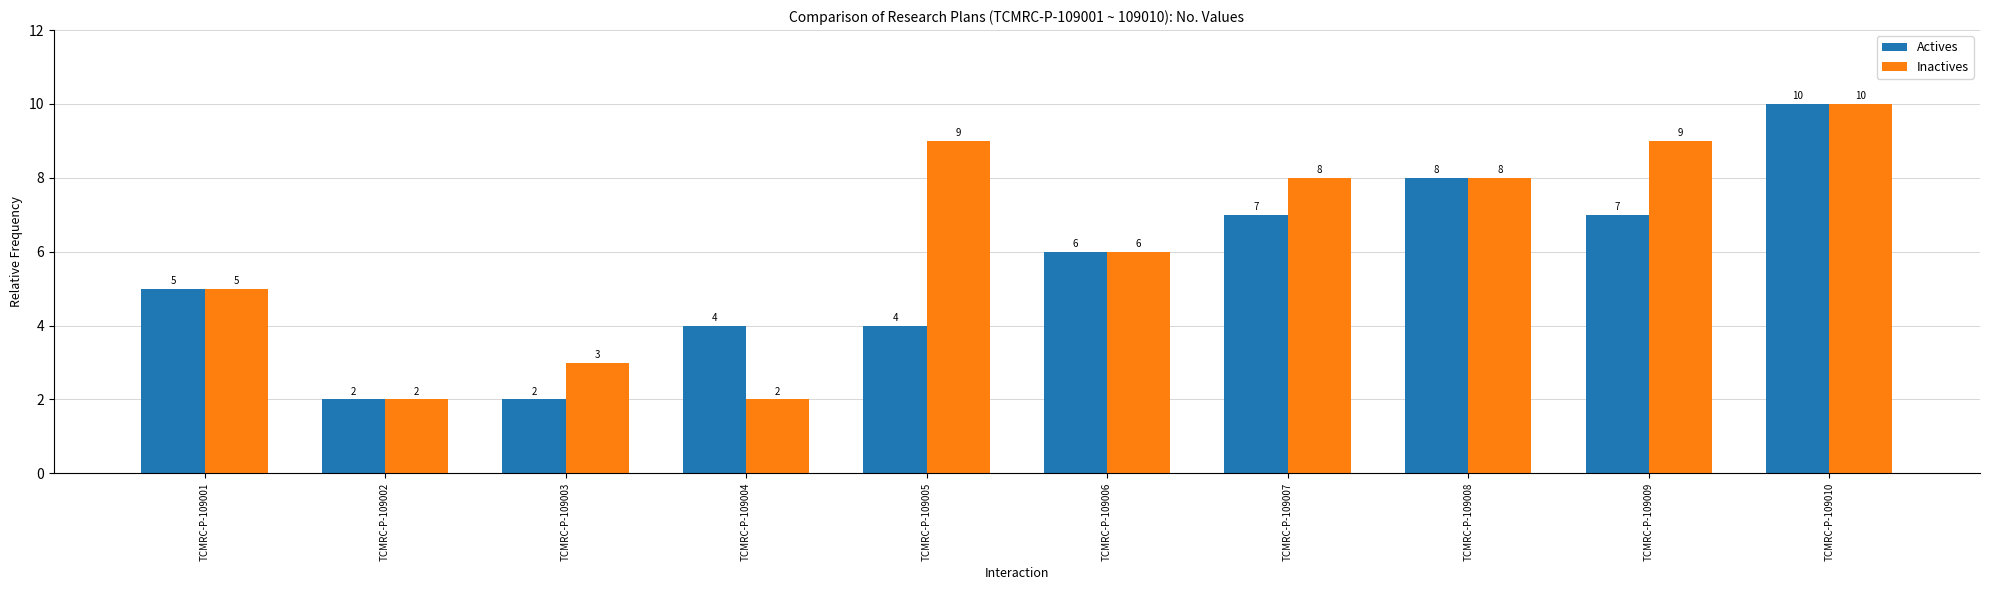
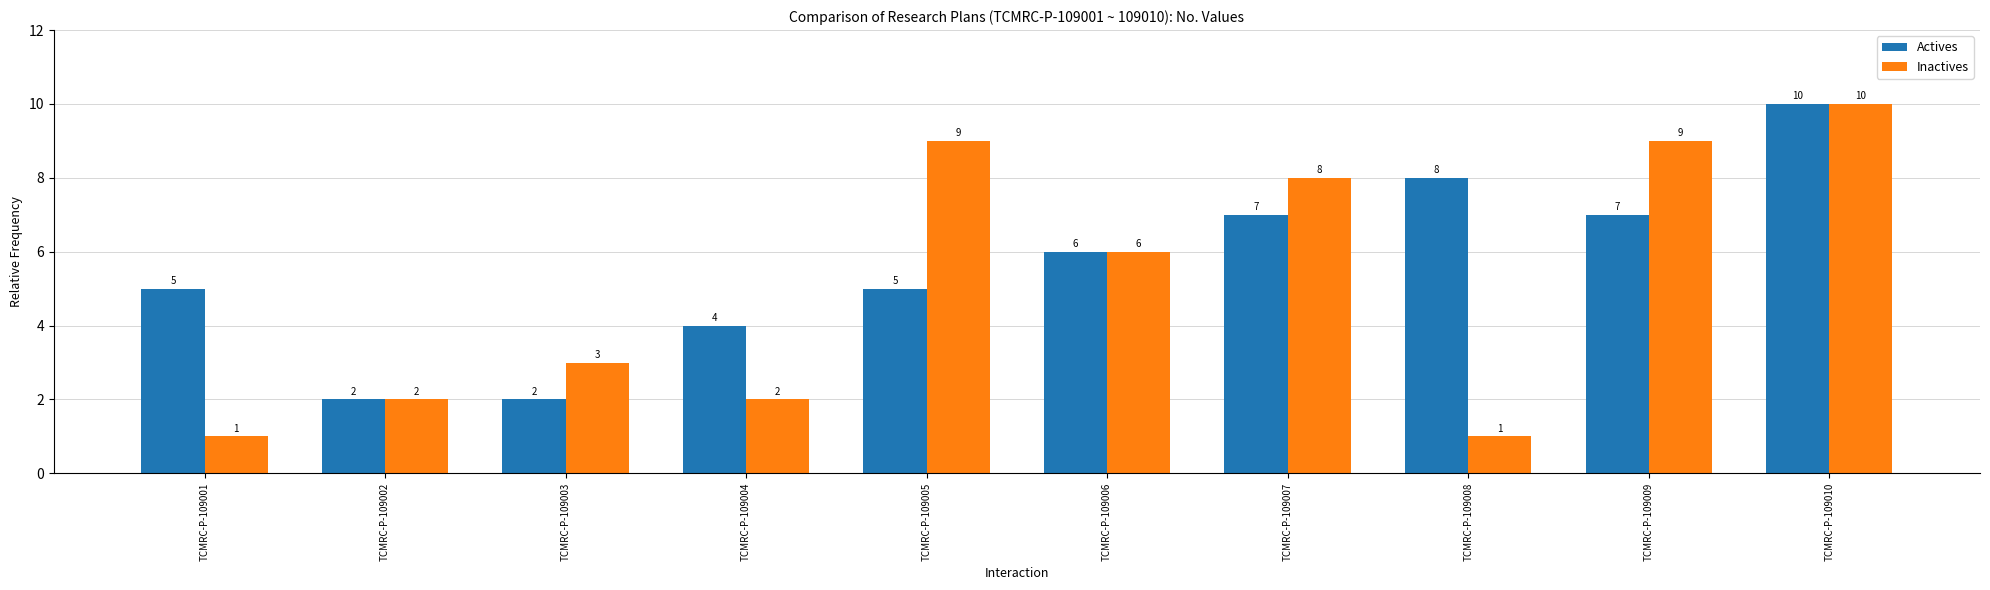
  {
    "Actives": {
      "TCMRC-P-109001": 5,
      "TCMRC-P-109002": 2,
      "TCMRC-P-109003": 2,
      "TCMRC-P-109004": 4,
-     "TCMRC-P-109005": 4,
+     "TCMRC-P-109005": 5,
      "TCMRC-P-109006": 6,
      "TCMRC-P-109007": 7,
      "TCMRC-P-109008": 8,
      "TCMRC-P-109009": 7,
      "TCMRC-P-109010": 10
    },
    "Inactives": {
-     "TCMRC-P-109001": 5,
+     "TCMRC-P-109001": 1,
      "TCMRC-P-109002": 2,
      "TCMRC-P-109003": 3,
      "TCMRC-P-109004": 2,
      "TCMRC-P-109005": 9,
      "TCMRC-P-109006": 6,
      "TCMRC-P-109007": 8,
-     "TCMRC-P-109008": 8,
+     "TCMRC-P-109008": 1,
      "TCMRC-P-109009": 9,
      "TCMRC-P-109010": 10
    }
  }
